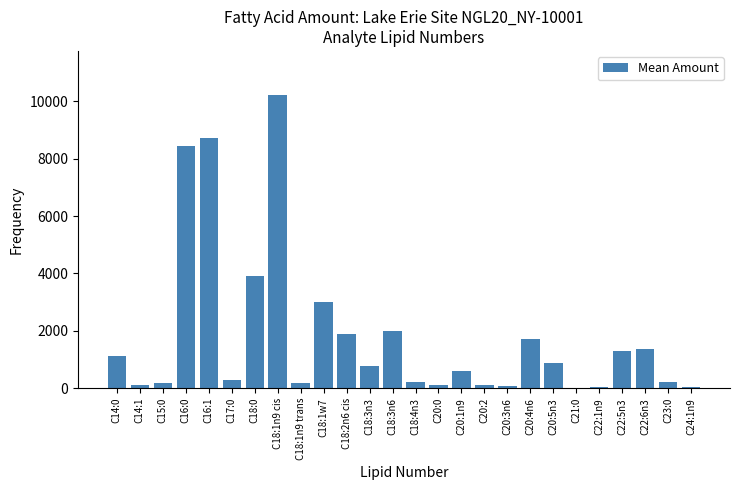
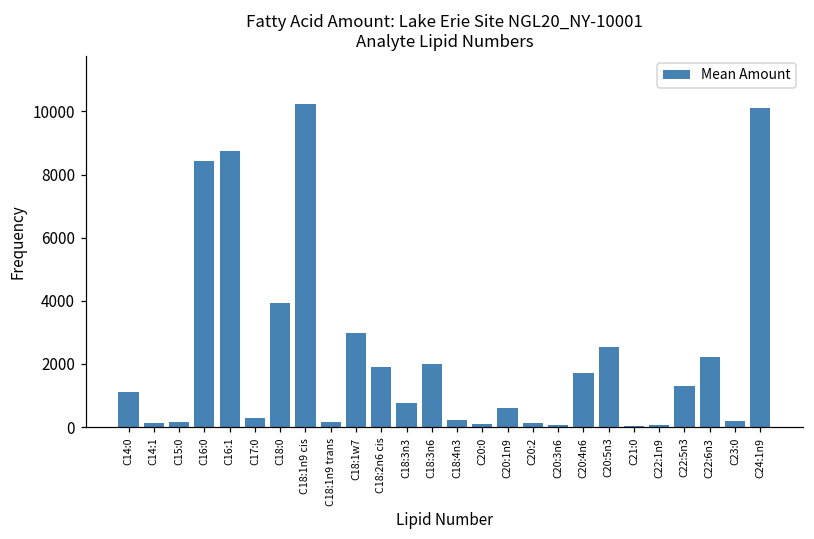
  {
    "C14:0": 1100,
    "C14:1": 100,
    "C15:0": 200,
    "C16:0": 8400,
    "C16:1": 8700,
    "C17:0": 300,
    "C18:0": 3900,
    "C18:1n9 cis": 10200,
    "C18:1n9 trans": 200,
    "C18:1w7": 3000,
    "C18:2n6 cis": 1900,
    "C18:3n3": 800,
    "C18:3n6": 2000,
    "C18:4n3": 200,
    "C20:0": 100,
    "C20:1n9": 600,
    "C20:2": 100,
    "C20:4n6": 1700,
-   "C20:5n3": 900,
+   "C20:5n3": 2600,
    "C22:5n3": 1300,
-   "C22:6n3": 1400,
+   "C22:6n3": 2200,
    "C23:0": 200,
-   "C24:1n9": 0
+   "C24:1n9": 10100
  }
